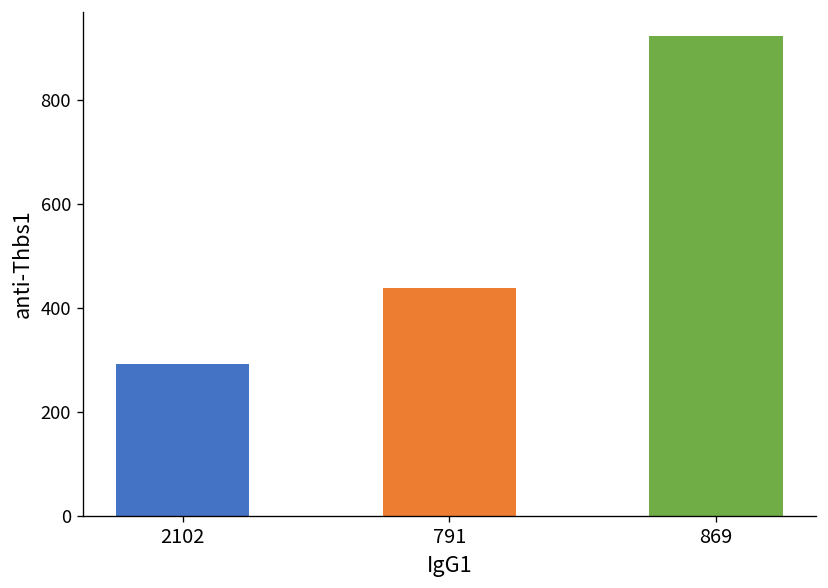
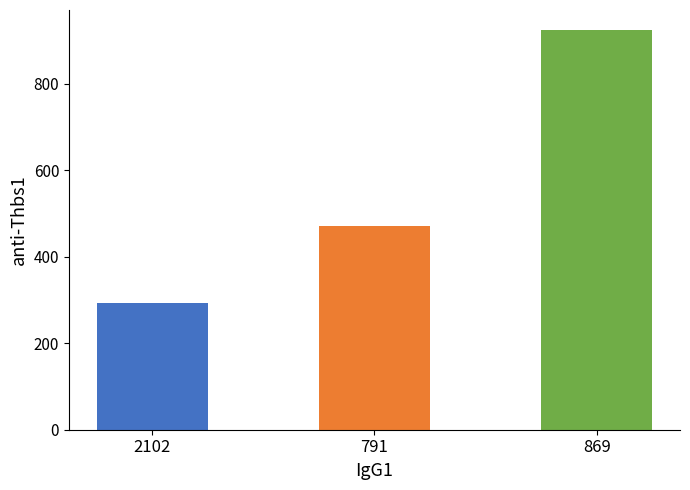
  {
    "2102": 290,
-   "791": 440,
+   "791": 470,
    "869": 920
  }
